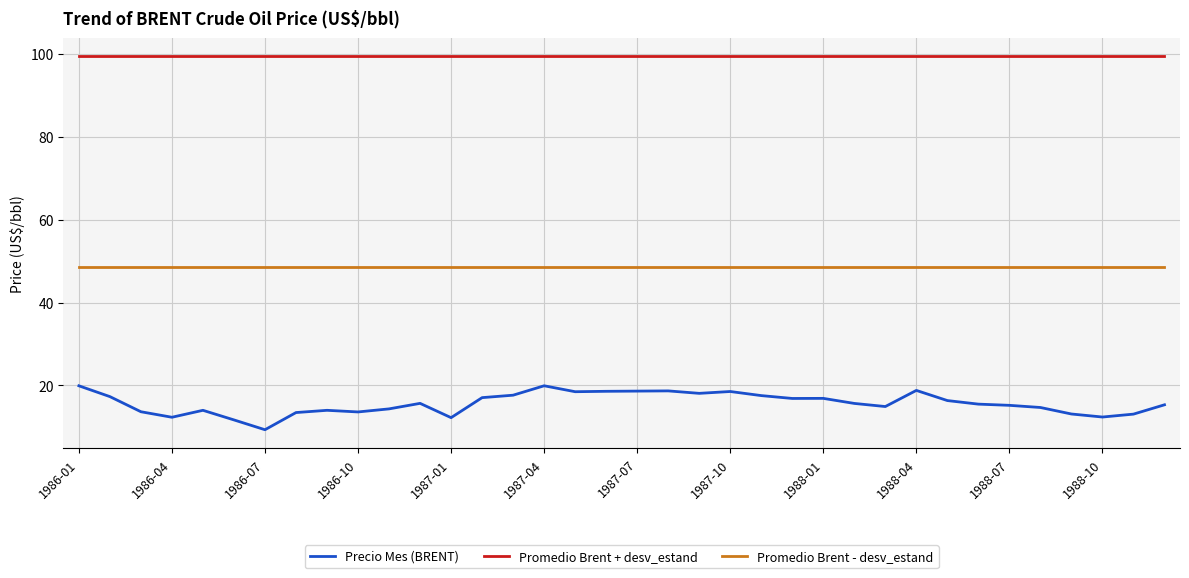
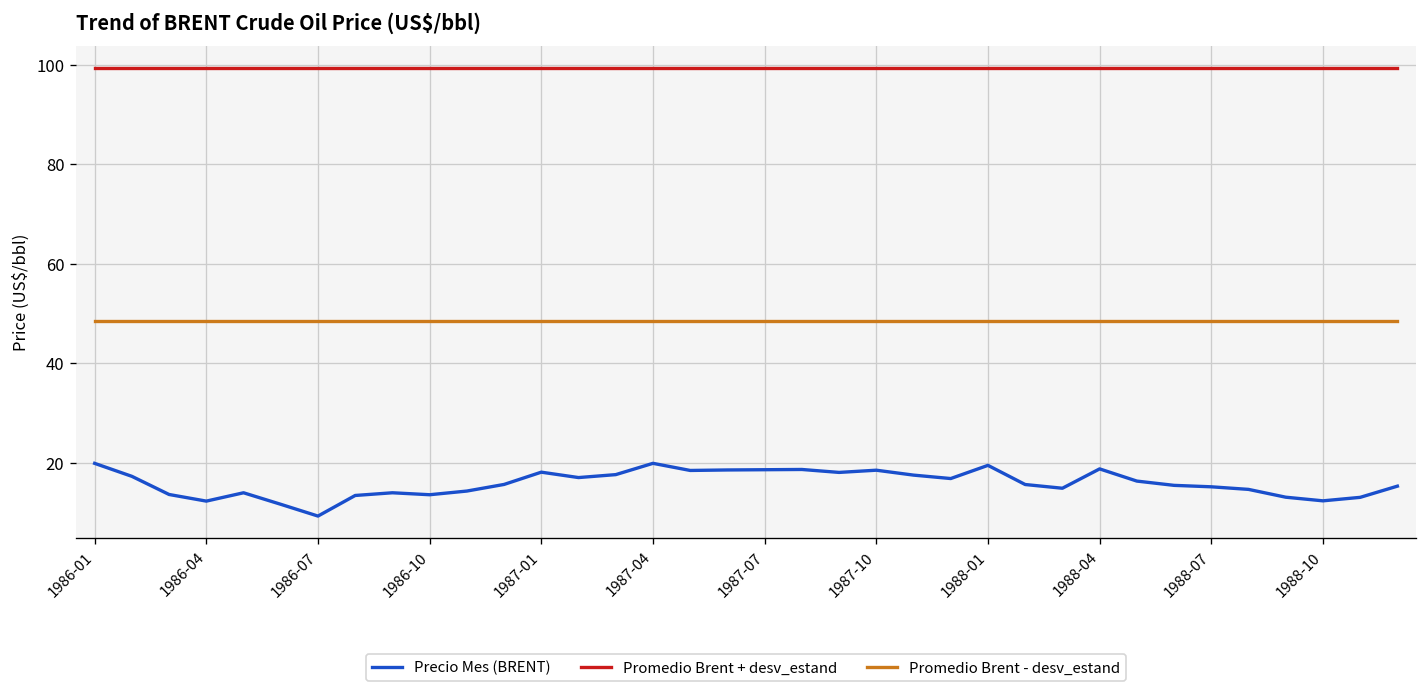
  {
    "Precio Mes (BRENT)": {
      "1986-01": 20,
      "1986-04": 12,
      "1986-07": 9,
      "1986-10": 14,
-     "1987-01": 12,
+     "1987-01": 18,
      "1987-04": 20,
      "1987-07": 19,
      "1987-10": 19,
-     "1988-01": 17,
+     "1988-01": 20,
      "1988-04": 19,
      "1988-07": 15,
      "1988-10": 12
    },
    "Promedio Brent + desv_estand": {
      "1986-01": 99,
      "1986-04": 99,
      "1986-07": 99,
      "1986-10": 99,
      "1987-01": 99,
      "1987-04": 99,
      "1987-07": 99,
      "1987-10": 99,
      "1988-01": 99,
      "1988-04": 99,
      "1988-07": 99,
      "1988-10": 99
    },
    "Promedio Brent - desv_estand": {
      "1986-01": 49,
      "1986-04": 49,
      "1986-07": 49,
      "1986-10": 49,
      "1987-01": 49,
      "1987-04": 49,
      "1987-07": 49,
      "1987-10": 49,
      "1988-01": 49,
      "1988-04": 49,
      "1988-07": 49,
      "1988-10": 49
    }
  }
